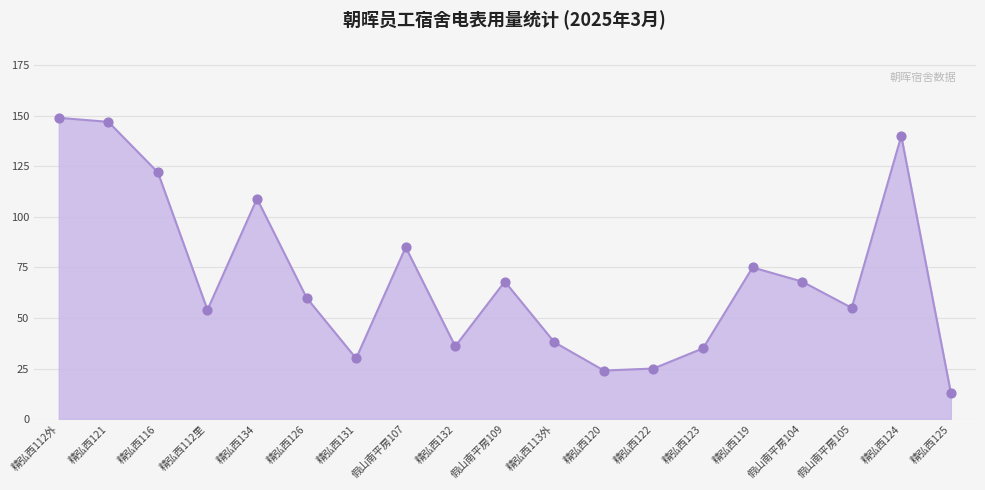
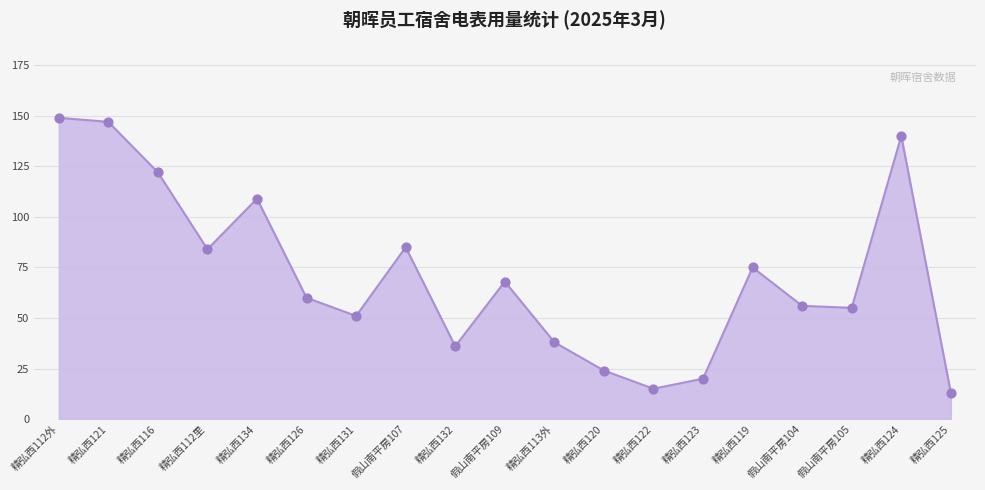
  {
    "精弘西112外": 149,
    "精弘西121": 147,
    "精弘西116": 122,
-   "精弘西112里": 54,
+   "精弘西112里": 84,
    "精弘西134": 109,
    "精弘西126": 60,
-   "精弘西131": 30,
+   "精弘西131": 51,
    "假山南平房107": 85,
    "精弘西132": 36,
    "假山南平房109": 68,
    "精弘西113外": 38,
    "精弘西120": 24,
-   "精弘西122": 25,
-   "精弘西123": 35,
+   "精弘西122": 15,
+   "精弘西123": 20,
    "精弘西119": 75,
-   "假山南平房104": 68,
+   "假山南平房104": 56,
    "假山南平房105": 55,
    "精弘西124": 140,
    "精弘西125": 13
  }
